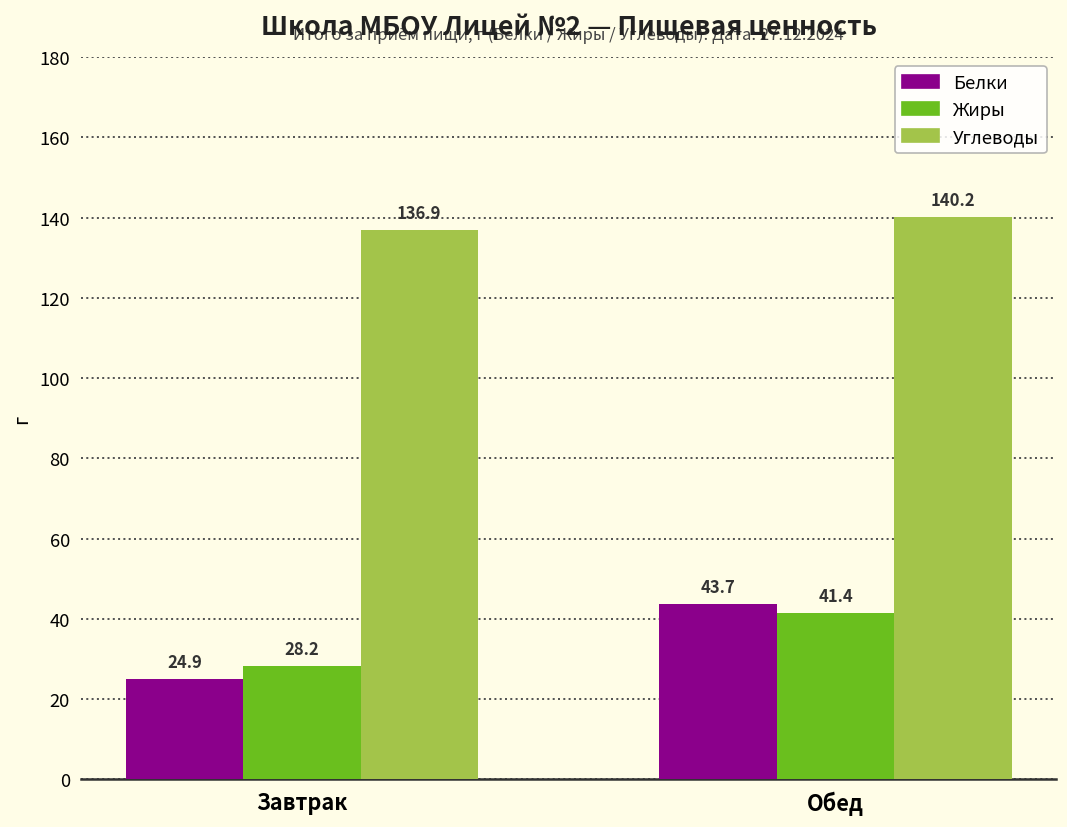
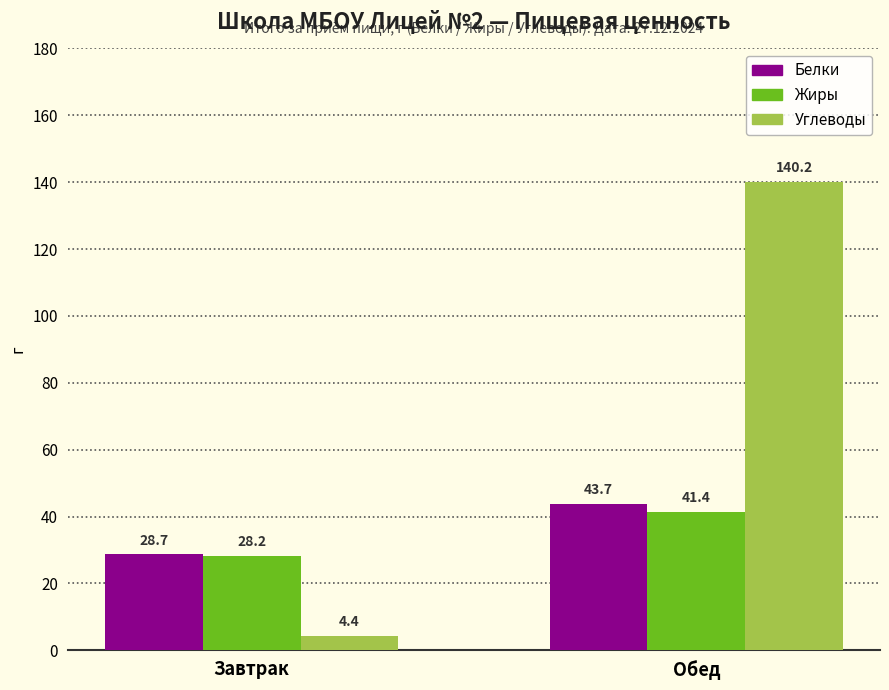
  {
    "Белки": {
-     "Завтрак": 24.9,
+     "Завтрак": 28.7,
      "Обед": 43.7
    },
    "Жиры": {
      "Завтрак": 28.2,
      "Обед": 41.4
    },
    "Углеводы": {
-     "Завтрак": 136.9,
+     "Завтрак": 4.4,
      "Обед": 140.2
    }
  }
